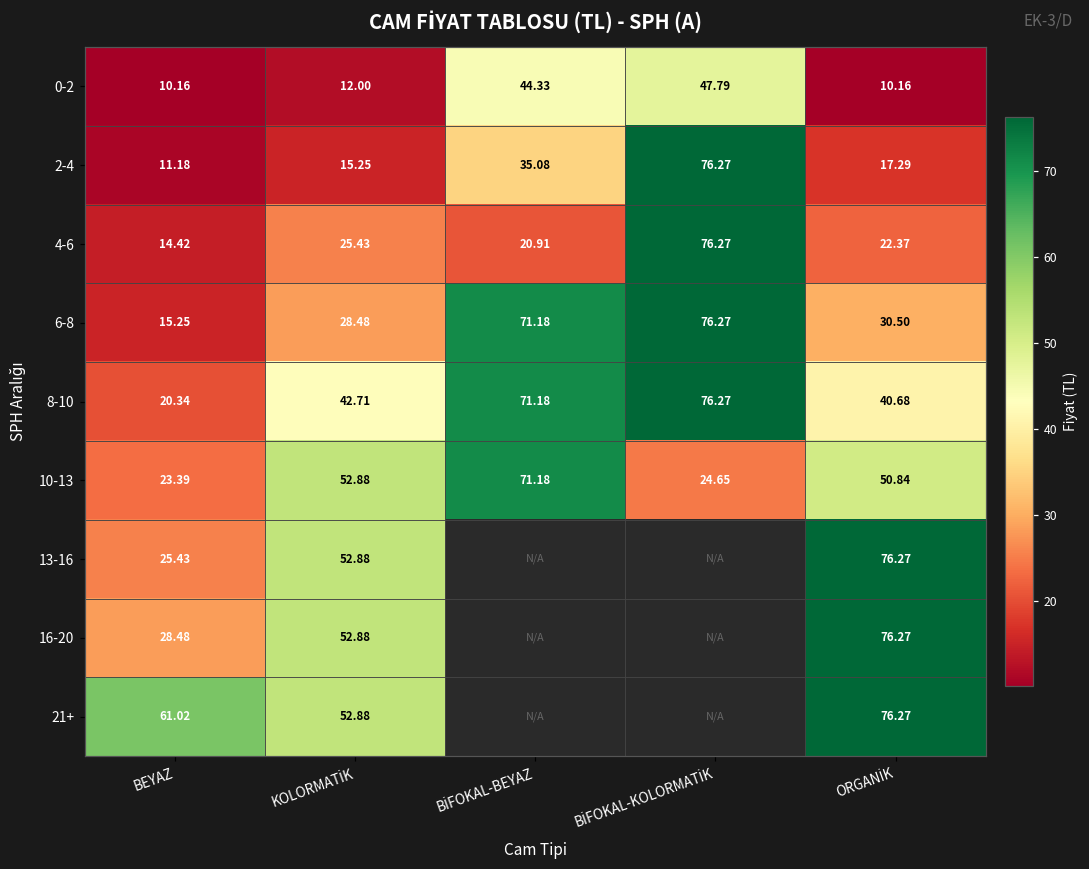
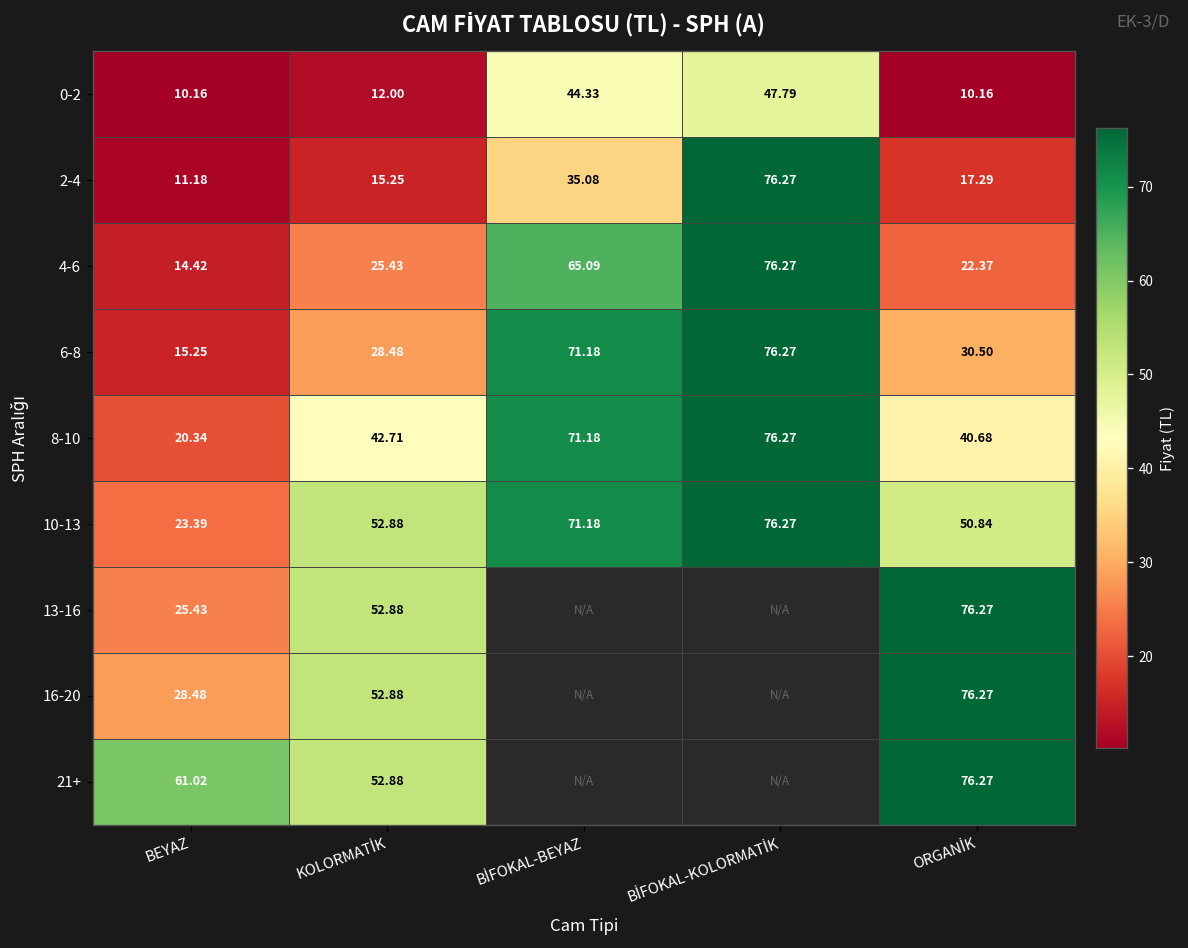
  {
    "0-2": {
      "BEYAZ": 10.16,
      "KOLORMATİK": 12.00,
      "BİFOKAL-BEYAZ": 44.33,
      "BİFOKAL-KOLORMATİK": 47.79,
      "ORGANİK": 10.16
    },
    "2-4": {
      "BEYAZ": 11.18,
      "KOLORMATİK": 15.25,
      "BİFOKAL-BEYAZ": 35.08,
      "BİFOKAL-KOLORMATİK": 76.27,
      "ORGANİK": 17.29
    },
    "4-6": {
      "BEYAZ": 14.42,
      "KOLORMATİK": 25.43,
-     "BİFOKAL-BEYAZ": 20.91,
+     "BİFOKAL-BEYAZ": 65.09,
      "BİFOKAL-KOLORMATİK": 76.27,
      "ORGANİK": 22.37
    },
    "6-8": {
      "BEYAZ": 15.25,
      "KOLORMATİK": 28.48,
      "BİFOKAL-BEYAZ": 71.18,
      "BİFOKAL-KOLORMATİK": 76.27,
      "ORGANİK": 30.50
    },
    "8-10": {
      "BEYAZ": 20.34,
      "KOLORMATİK": 42.71,
      "BİFOKAL-BEYAZ": 71.18,
      "BİFOKAL-KOLORMATİK": 76.27,
      "ORGANİK": 40.68
    },
    "10-13": {
      "BEYAZ": 23.39,
      "KOLORMATİK": 52.88,
      "BİFOKAL-BEYAZ": 71.18,
-     "BİFOKAL-KOLORMATİK": 24.65,
+     "BİFOKAL-KOLORMATİK": 76.27,
      "ORGANİK": 50.84
    },
    "13-16": {
      "BEYAZ": 25.43,
      "KOLORMATİK": 52.88,
      "ORGANİK": 76.27
    },
    "16-20": {
      "BEYAZ": 28.48,
      "KOLORMATİK": 52.88,
      "ORGANİK": 76.27
    },
    "21+": {
      "BEYAZ": 61.02,
      "KOLORMATİK": 52.88,
      "ORGANİK": 76.27
    }
  }
